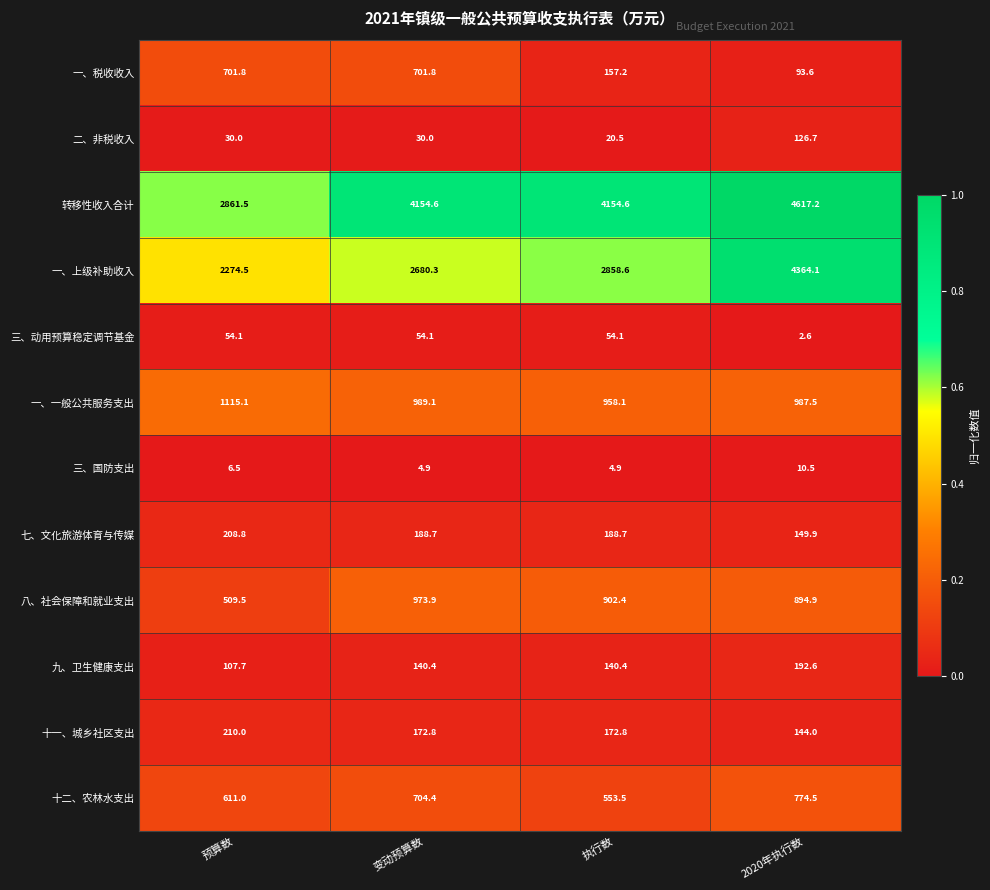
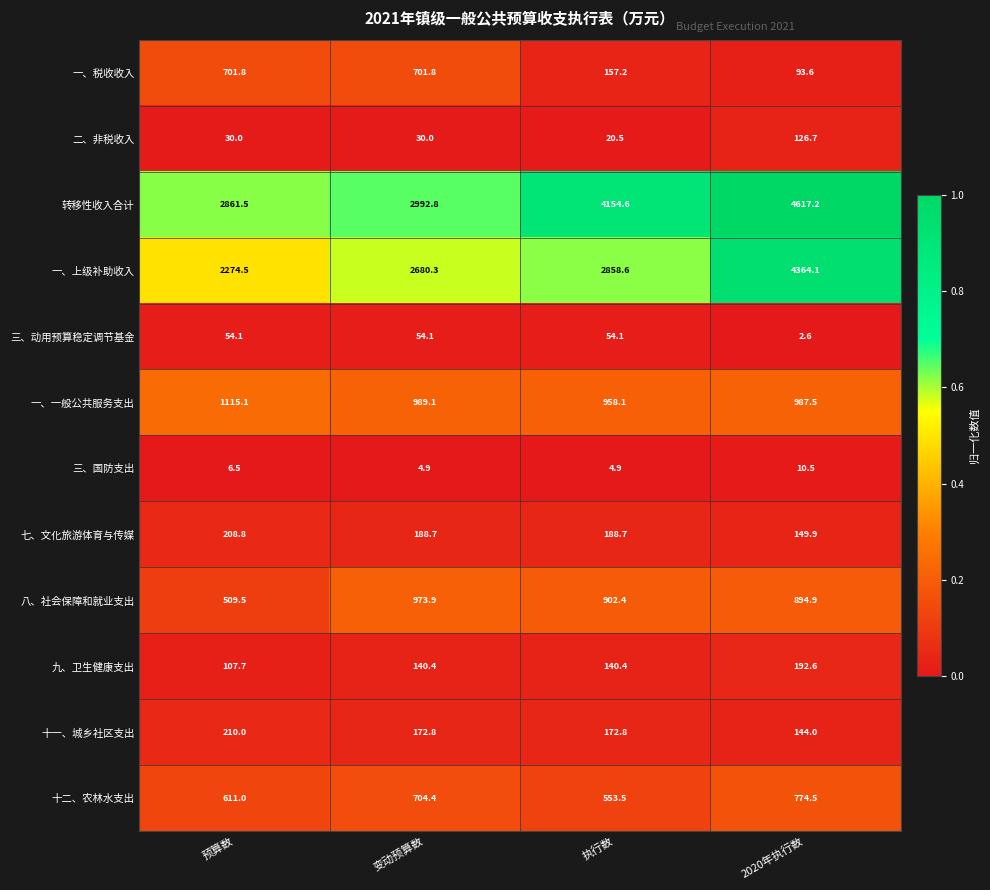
  {
    "一、税收收入": {
      "预算数": 701.8,
      "变动预算数": 701.8,
      "执行数": 157.2,
      "2020年执行数": 93.6
    },
    "二、非税收入": {
      "预算数": 30.0,
      "变动预算数": 30.0,
      "执行数": 20.5,
      "2020年执行数": 126.7
    },
    "转移性收入合计": {
      "预算数": 2861.5,
-     "变动预算数": 4154.6,
+     "变动预算数": 2992.8,
      "执行数": 4154.6,
      "2020年执行数": 4617.2
    },
    "一、上级补助收入": {
      "预算数": 2274.5,
      "变动预算数": 2680.3,
      "执行数": 2858.6,
      "2020年执行数": 4364.1
    },
    "三、动用预算稳定调节基金": {
      "预算数": 54.1,
      "变动预算数": 54.1,
      "执行数": 54.1,
      "2020年执行数": 2.6
    },
    "一、一般公共服务支出": {
      "预算数": 1115.1,
      "变动预算数": 989.1,
      "执行数": 958.1,
      "2020年执行数": 987.5
    },
    "三、国防支出": {
      "预算数": 6.5,
      "变动预算数": 4.9,
      "执行数": 4.9,
      "2020年执行数": 10.5
    },
    "七、文化旅游体育与传媒": {
      "预算数": 208.8,
      "变动预算数": 188.7,
      "执行数": 188.7,
      "2020年执行数": 149.9
    },
    "八、社会保障和就业支出": {
      "预算数": 509.5,
      "变动预算数": 973.9,
      "执行数": 902.4,
      "2020年执行数": 894.9
    },
    "九、卫生健康支出": {
      "预算数": 107.7,
      "变动预算数": 140.4,
      "执行数": 140.4,
      "2020年执行数": 192.6
    },
    "十一、城乡社区支出": {
      "预算数": 210.0,
      "变动预算数": 172.8,
      "执行数": 172.8,
      "2020年执行数": 144.0
    },
    "十二、农林水支出": {
      "预算数": 611.0,
      "变动预算数": 704.4,
      "执行数": 553.5,
      "2020年执行数": 774.5
    }
  }
